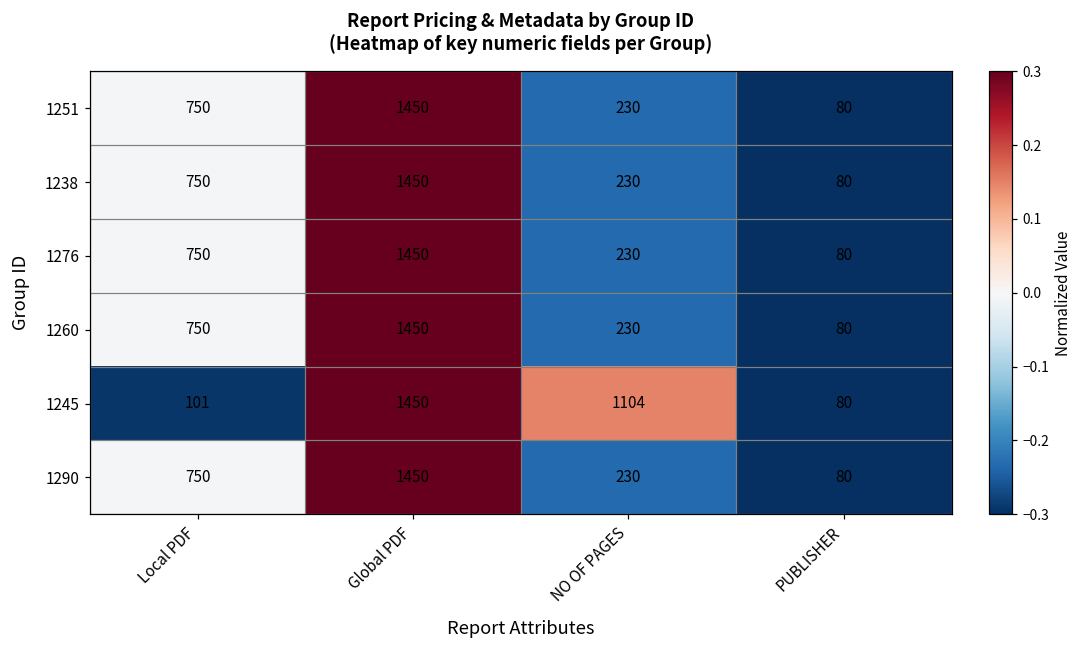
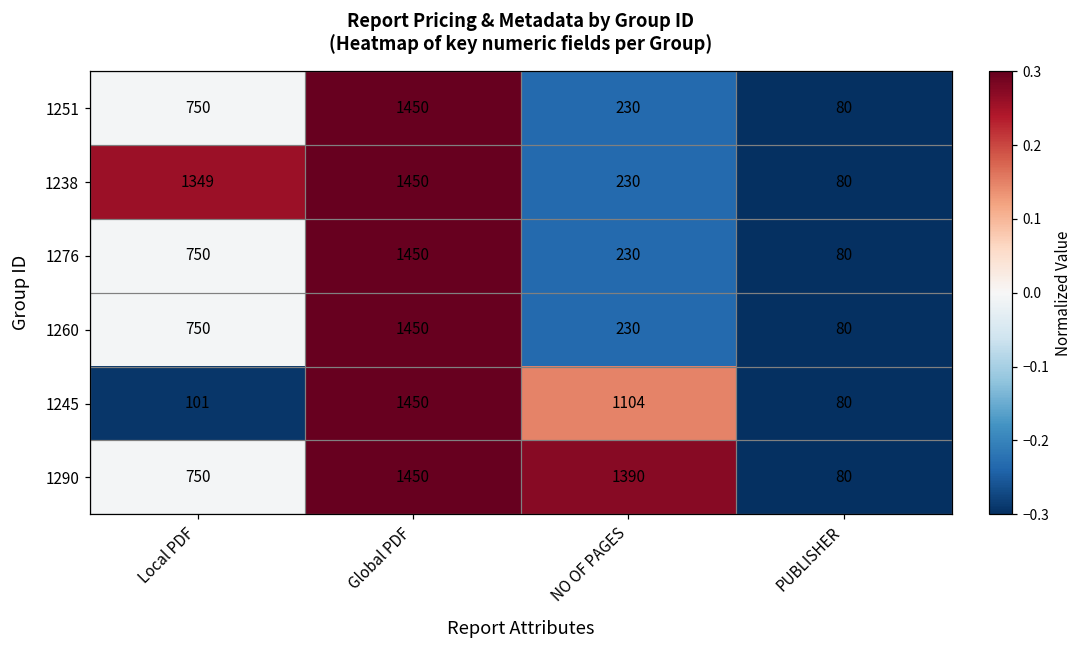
  {
    "1251": {
      "Local PDF": 750,
      "Global PDF": 1450,
      "NO OF PAGES": 230,
      "PUBLISHER": 80
    },
    "1238": {
-     "Local PDF": 750,
+     "Local PDF": 1349,
      "Global PDF": 1450,
      "NO OF PAGES": 230,
      "PUBLISHER": 80
    },
    "1276": {
      "Local PDF": 750,
      "Global PDF": 1450,
      "NO OF PAGES": 230,
      "PUBLISHER": 80
    },
    "1260": {
      "Local PDF": 750,
      "Global PDF": 1450,
      "NO OF PAGES": 230,
      "PUBLISHER": 80
    },
    "1245": {
      "Local PDF": 101,
      "Global PDF": 1450,
      "NO OF PAGES": 1104,
      "PUBLISHER": 80
    },
    "1290": {
      "Local PDF": 750,
      "Global PDF": 1450,
-     "NO OF PAGES": 230,
+     "NO OF PAGES": 1390,
      "PUBLISHER": 80
    }
  }
